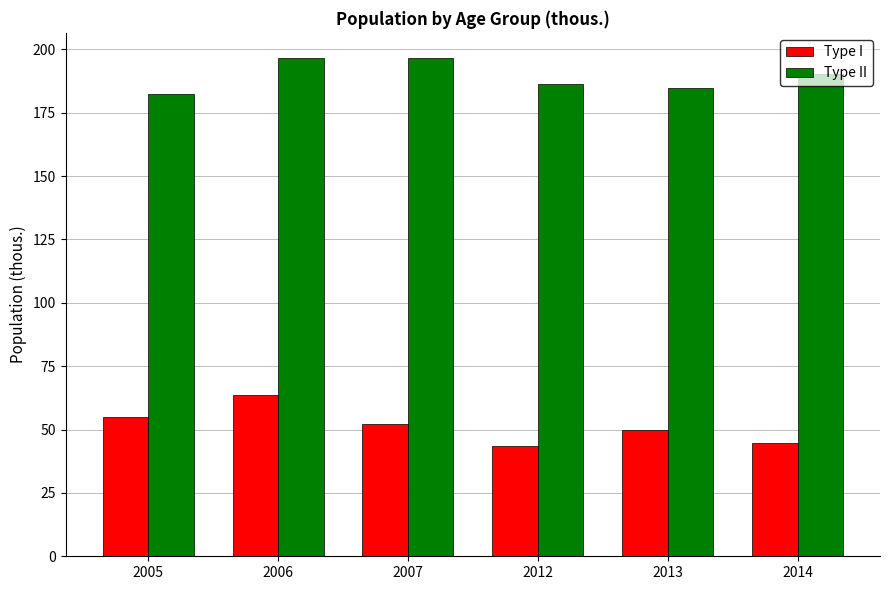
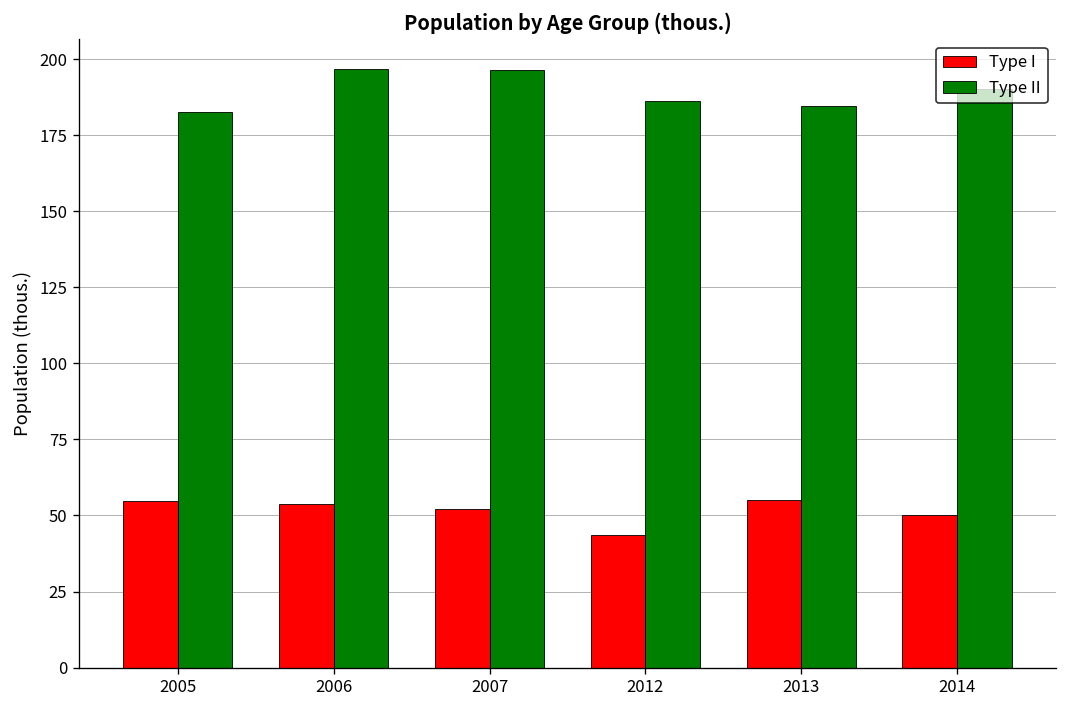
  {
    "Type I": {
      "2005": 55,
-     "2006": 64,
+     "2006": 54,
      "2007": 52,
      "2012": 44,
-     "2013": 50,
-     "2014": 45
+     "2013": 55,
+     "2014": 50
    },
    "Type II": {
      "2005": 183,
      "2006": 197,
      "2007": 197,
      "2012": 186,
      "2013": 185
    }
  }
